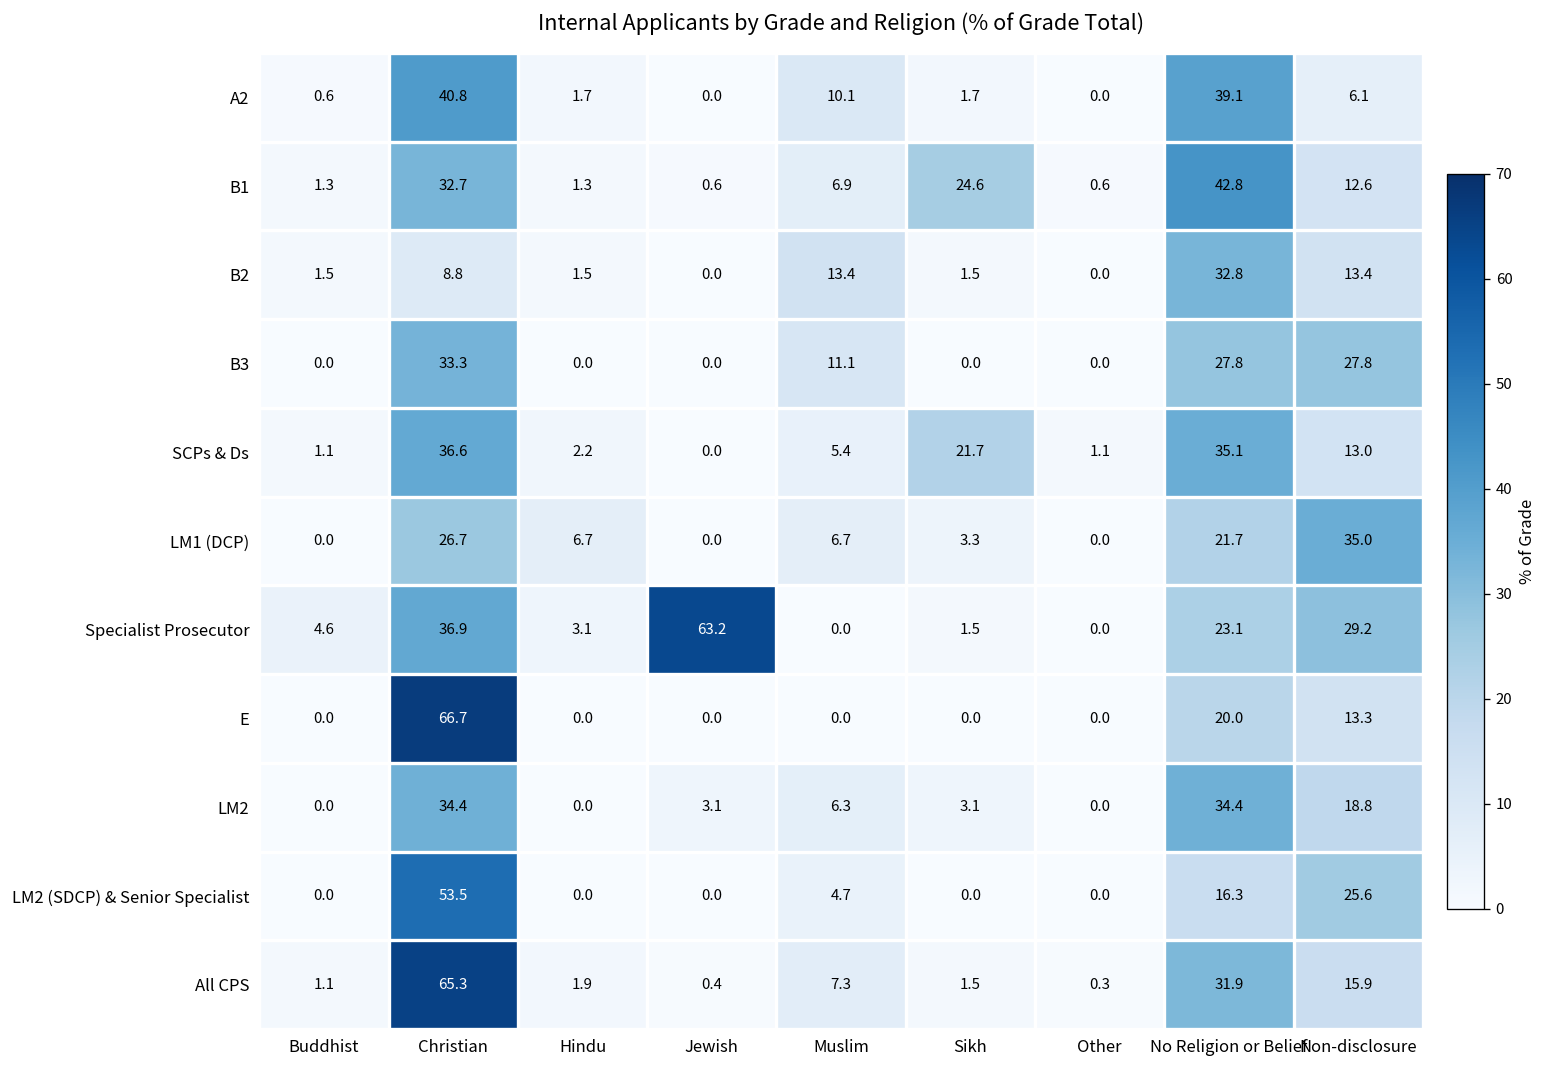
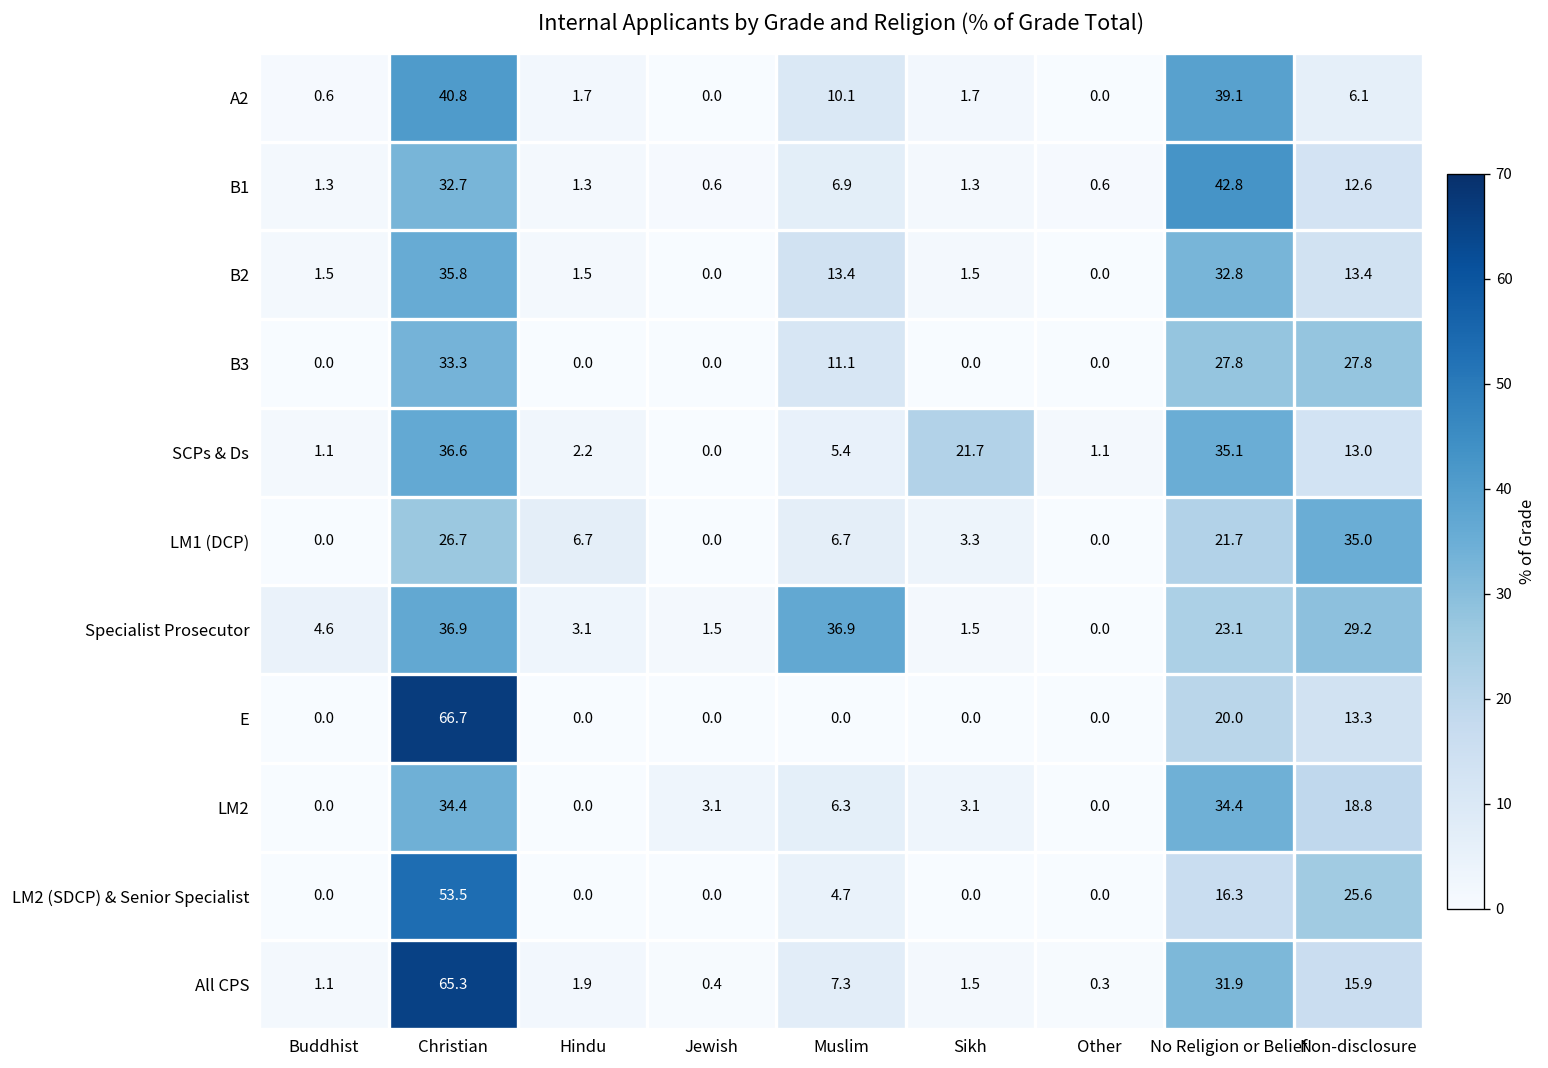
  {
    "A2": {
      "Buddhist": 0.6,
      "Christian": 40.8,
      "Hindu": 1.7,
      "Jewish": 0.0,
      "Muslim": 10.1,
      "Sikh": 1.7,
      "Other": 0.0,
      "No Religion or Belief": 39.1,
      "Non-disclosure": 6.1
    },
    "B1": {
      "Buddhist": 1.3,
      "Christian": 32.7,
      "Hindu": 1.3,
      "Jewish": 0.6,
      "Muslim": 6.9,
-     "Sikh": 24.6,
+     "Sikh": 1.3,
      "Other": 0.6,
      "No Religion or Belief": 42.8,
      "Non-disclosure": 12.6
    },
    "B2": {
      "Buddhist": 1.5,
-     "Christian": 8.8,
+     "Christian": 35.8,
      "Hindu": 1.5,
      "Jewish": 0.0,
      "Muslim": 13.4,
      "Sikh": 1.5,
      "Other": 0.0,
      "No Religion or Belief": 32.8,
      "Non-disclosure": 13.4
    },
    "B3": {
      "Buddhist": 0.0,
      "Christian": 33.3,
      "Hindu": 0.0,
      "Jewish": 0.0,
      "Muslim": 11.1,
      "Sikh": 0.0,
      "Other": 0.0,
      "No Religion or Belief": 27.8,
      "Non-disclosure": 27.8
    },
    "SCPs & Ds": {
      "Buddhist": 1.1,
      "Christian": 36.6,
      "Hindu": 2.2,
      "Jewish": 0.0,
      "Muslim": 5.4,
      "Sikh": 21.7,
      "Other": 1.1,
      "No Religion or Belief": 35.1,
      "Non-disclosure": 13.0
    },
    "LM1 (DCP)": {
      "Buddhist": 0.0,
      "Christian": 26.7,
      "Hindu": 6.7,
      "Jewish": 0.0,
      "Muslim": 6.7,
      "Sikh": 3.3,
      "Other": 0.0,
      "No Religion or Belief": 21.7,
      "Non-disclosure": 35.0
    },
    "Specialist Prosecutor": {
      "Buddhist": 4.6,
      "Christian": 36.9,
      "Hindu": 3.1,
-     "Jewish": 63.2,
-     "Muslim": 0.0,
+     "Jewish": 1.5,
+     "Muslim": 36.9,
      "Sikh": 1.5,
      "Other": 0.0,
      "No Religion or Belief": 23.1,
      "Non-disclosure": 29.2
    },
    "E": {
      "Buddhist": 0.0,
      "Christian": 66.7,
      "Hindu": 0.0,
      "Jewish": 0.0,
      "Muslim": 0.0,
      "Sikh": 0.0,
      "Other": 0.0,
      "No Religion or Belief": 20.0,
      "Non-disclosure": 13.3
    },
    "LM2": {
      "Buddhist": 0.0,
      "Christian": 34.4,
      "Hindu": 0.0,
      "Jewish": 3.1,
      "Muslim": 6.3,
      "Sikh": 3.1,
      "Other": 0.0,
      "No Religion or Belief": 34.4,
      "Non-disclosure": 18.8
    },
    "LM2 (SDCP) & Senior Specialist": {
      "Buddhist": 0.0,
      "Christian": 53.5,
      "Hindu": 0.0,
      "Jewish": 0.0,
      "Muslim": 4.7,
      "Sikh": 0.0,
      "Other": 0.0,
      "No Religion or Belief": 16.3,
      "Non-disclosure": 25.6
    },
    "All CPS": {
      "Buddhist": 1.1,
      "Christian": 65.3,
      "Hindu": 1.9,
      "Jewish": 0.4,
      "Muslim": 7.3,
      "Sikh": 1.5,
      "Other": 0.3,
      "No Religion or Belief": 31.9,
      "Non-disclosure": 15.9
    }
  }
